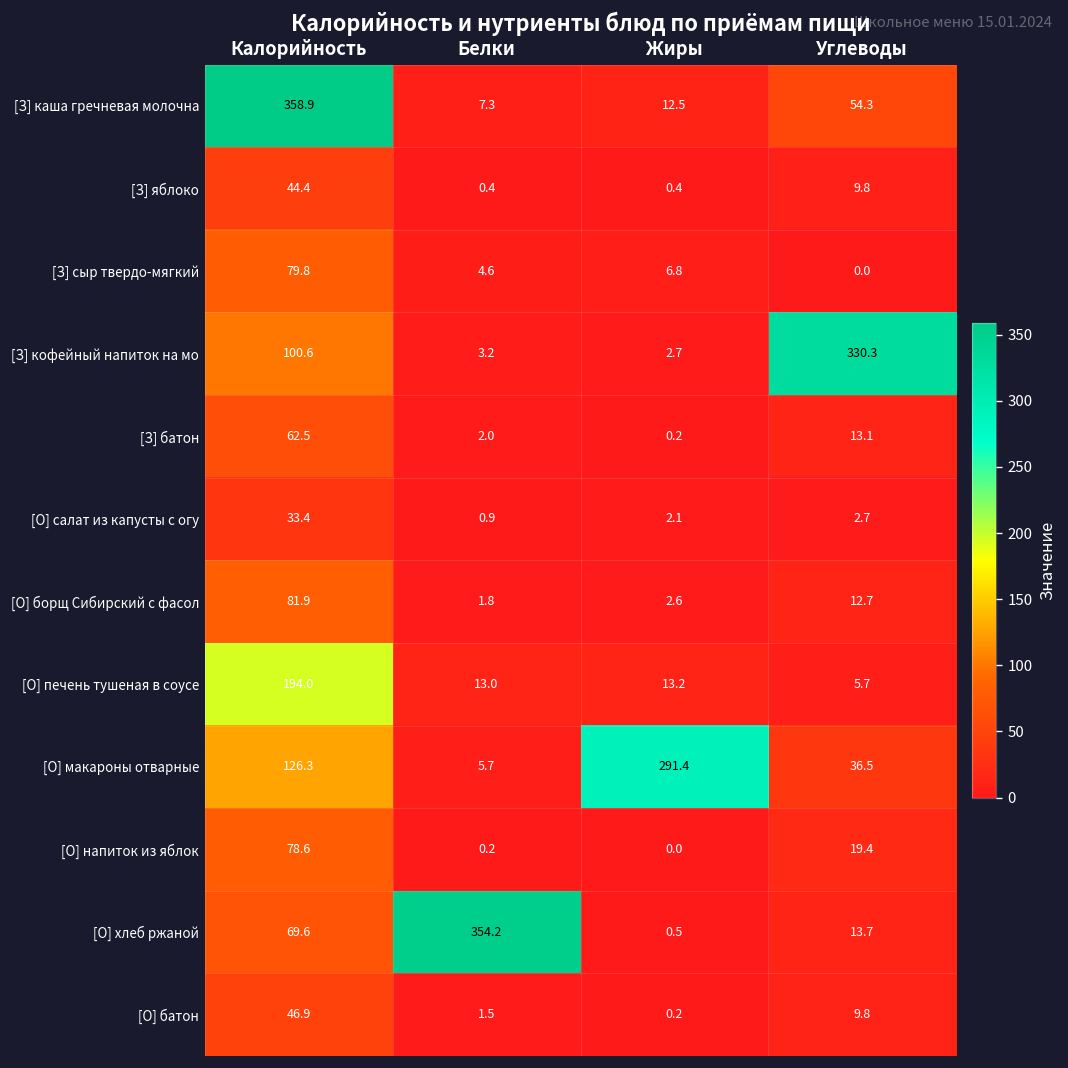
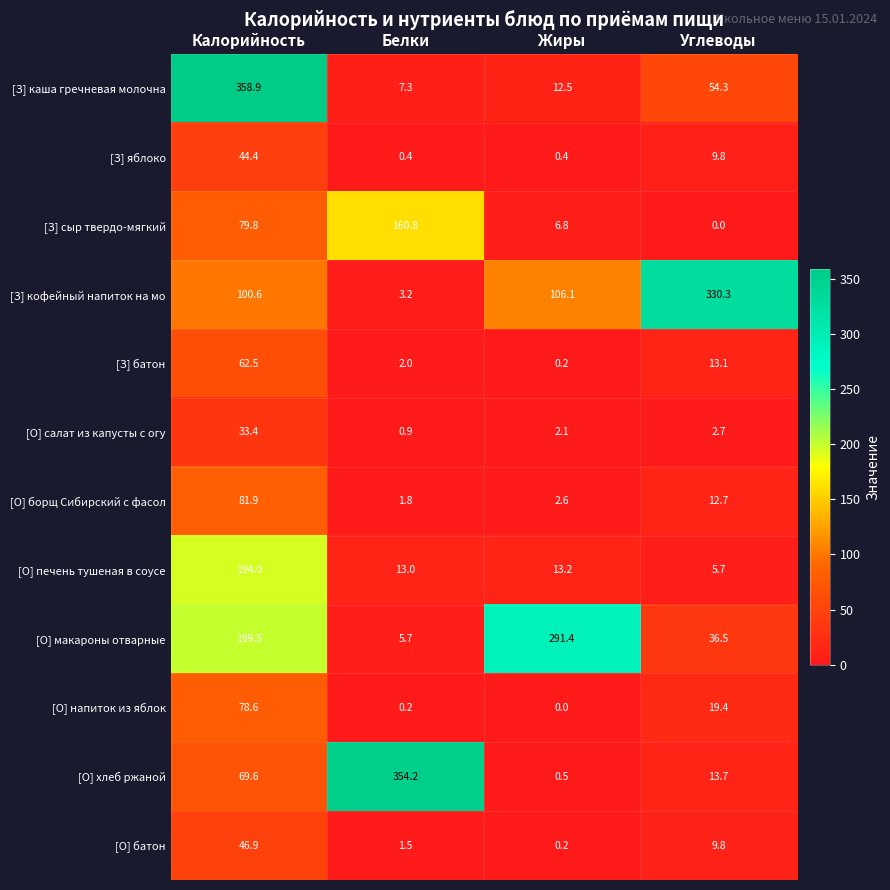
  {
    "[З] каша гречневая молочна": {
      "Калорийность": 358.9,
      "Белки": 7.3,
      "Жиры": 12.5,
      "Углеводы": 54.3
    },
    "[З] яблоко": {
      "Калорийность": 44.4,
      "Белки": 0.4,
      "Жиры": 0.4,
      "Углеводы": 9.8
    },
    "[З] сыр твердо-мягкий": {
      "Калорийность": 79.8,
-     "Белки": 4.6,
+     "Белки": 160.8,
      "Жиры": 6.8,
      "Углеводы": 0.0
    },
    "[З] кофейный напиток на мо": {
      "Калорийность": 100.6,
      "Белки": 3.2,
-     "Жиры": 2.7,
+     "Жиры": 106.1,
      "Углеводы": 330.3
    },
    "[З] батон": {
      "Калорийность": 62.5,
      "Белки": 2.0,
      "Жиры": 0.2,
      "Углеводы": 13.1
    },
    "[О] салат из капусты с огу": {
      "Калорийность": 33.4,
      "Белки": 0.9,
      "Жиры": 2.1,
      "Углеводы": 2.7
    },
    "[О] борщ Сибирский с фасол": {
      "Калорийность": 81.9,
      "Белки": 1.8,
      "Жиры": 2.6,
      "Углеводы": 12.7
    },
    "[О] печень тушеная в соусе": {
      "Калорийность": 194.0,
      "Белки": 13.0,
      "Жиры": 13.2,
      "Углеводы": 5.7
    },
    "[О] макароны отварные": {
-     "Калорийность": 126.3,
+     "Калорийность": 199.5,
      "Белки": 5.7,
      "Жиры": 291.4,
      "Углеводы": 36.5
    },
    "[О] напиток из яблок": {
      "Калорийность": 78.6,
      "Белки": 0.2,
      "Жиры": 0.0,
      "Углеводы": 19.4
    },
    "[О] хлеб ржаной": {
      "Калорийность": 69.6,
      "Белки": 354.2,
      "Жиры": 0.5,
      "Углеводы": 13.7
    },
    "[О] батон": {
      "Калорийность": 46.9,
      "Белки": 1.5,
      "Жиры": 0.2,
      "Углеводы": 9.8
    }
  }
